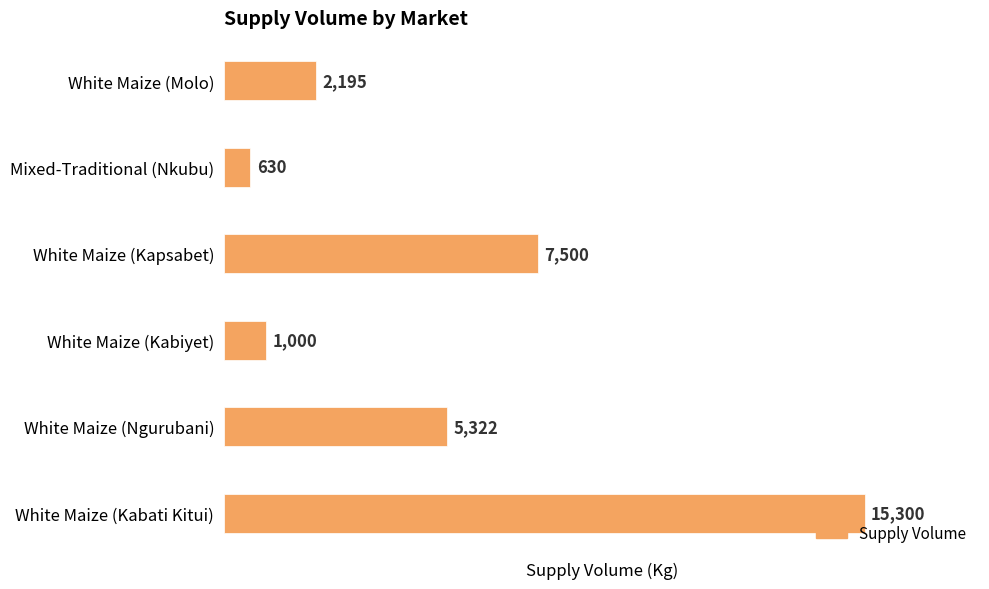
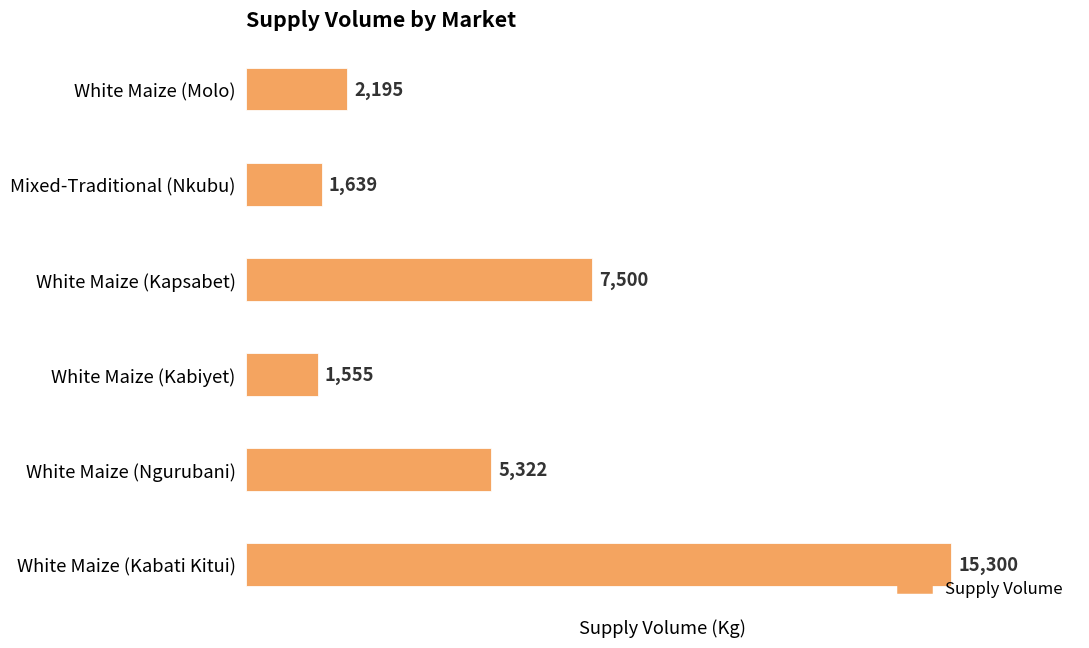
  {
    "White Maize (Molo)": "2,195",
-   "Mixed-Traditional (Nkubu)": "630",
+   "Mixed-Traditional (Nkubu)": "1,639",
    "White Maize (Kapsabet)": "7,500",
-   "White Maize (Kabiyet)": "1,000",
+   "White Maize (Kabiyet)": "1,555",
    "White Maize (Ngurubani)": "5,322",
    "White Maize (Kabati Kitui)": "15,300"
  }
